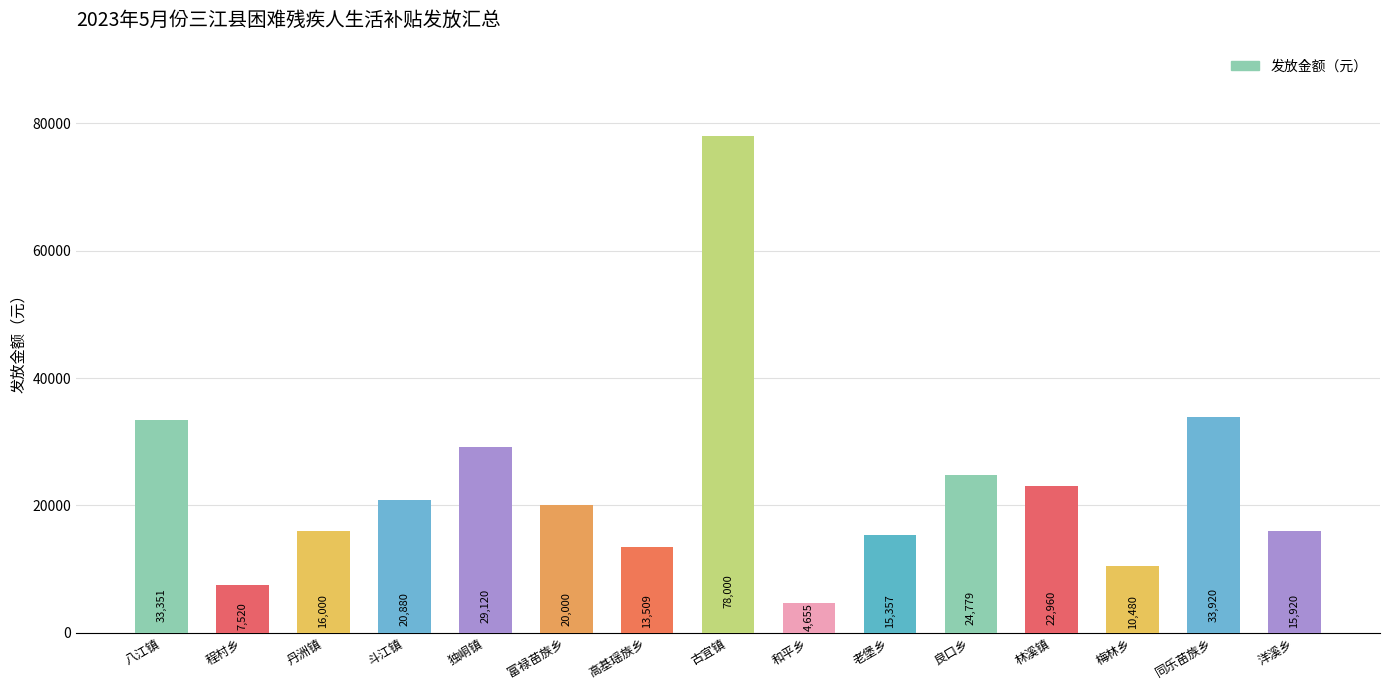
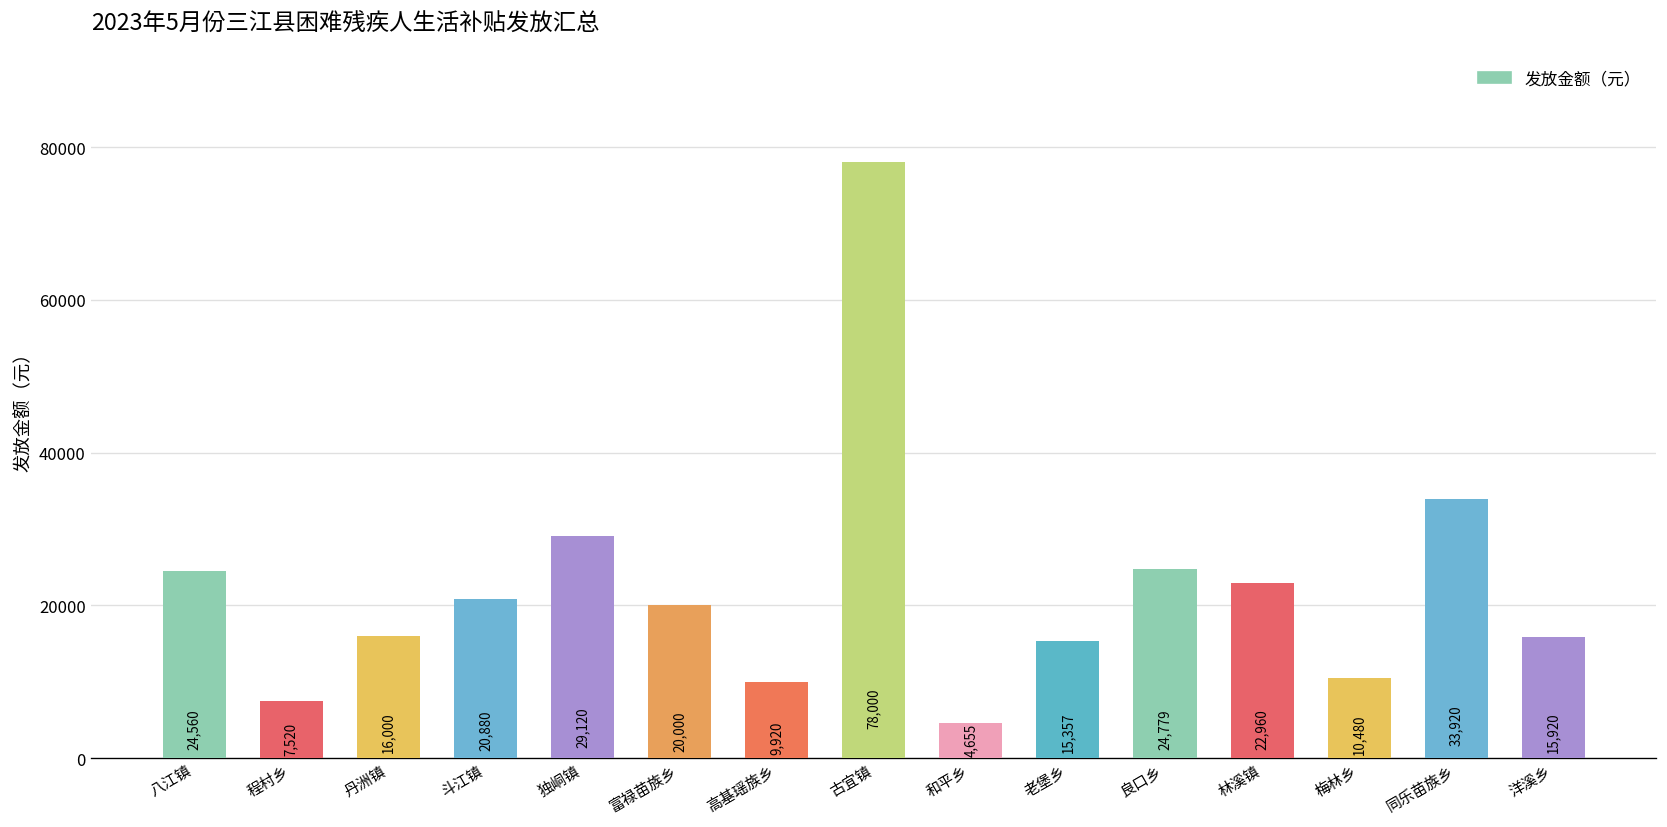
  {
-   "八江镇": "33,351",
+   "八江镇": "24,560",
    "程村乡": "7,520",
    "丹洲镇": "16,000",
    "斗江镇": "20,880",
    "独峒镇": "29,120",
    "富禄苗族乡": "20,000",
-   "高基瑶族乡": "13,509",
+   "高基瑶族乡": "9,920",
    "古宜镇": "78,000",
    "和平乡": "4,655",
    "老堡乡": "15,357",
    "良口乡": "24,779",
    "林溪镇": "22,960",
    "梅林乡": "10,480",
    "同乐苗族乡": "33,920",
    "洋溪乡": "15,920"
  }
